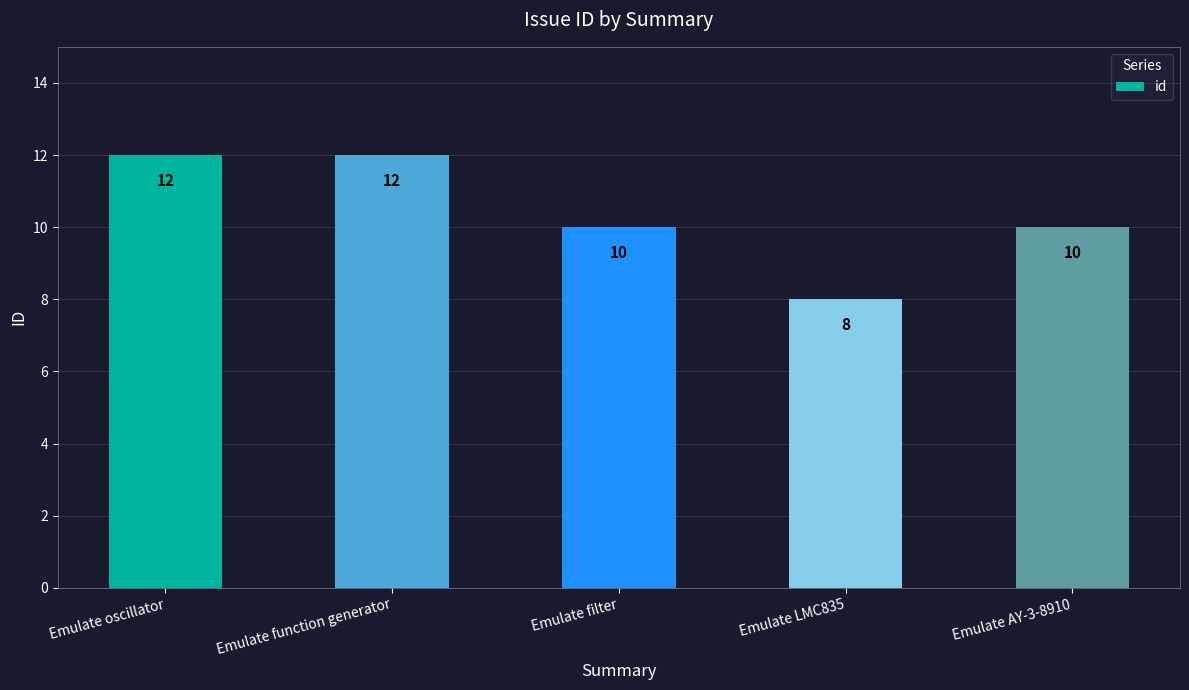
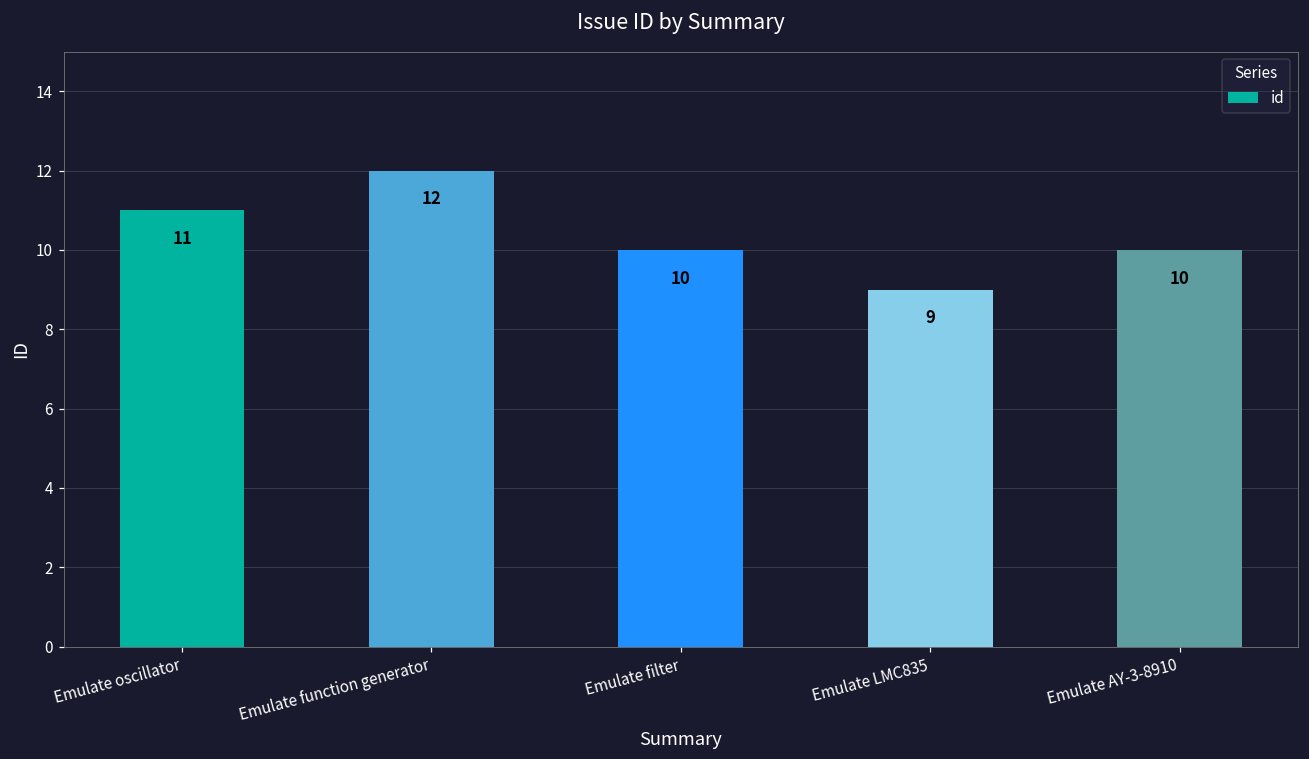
  {
-   "Emulate oscillator": 12,
+   "Emulate oscillator": 11,
    "Emulate function generator": 12,
    "Emulate filter": 10,
-   "Emulate LMC835": 8,
+   "Emulate LMC835": 9,
    "Emulate AY-3-8910": 10
  }
